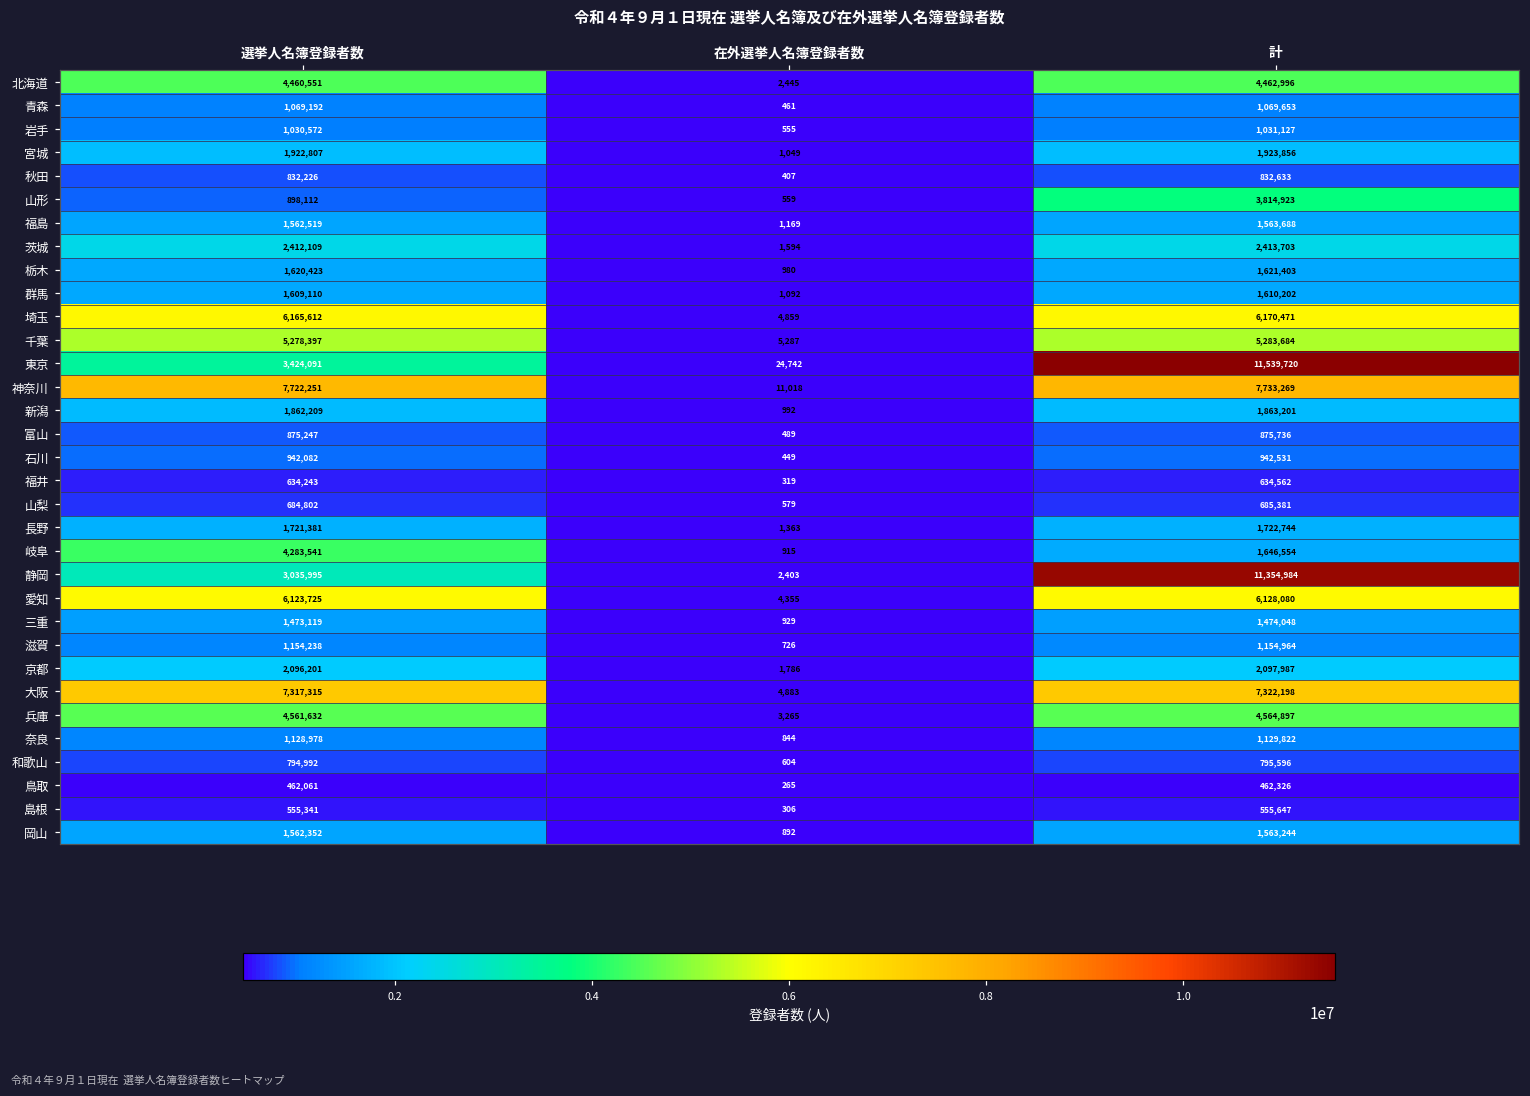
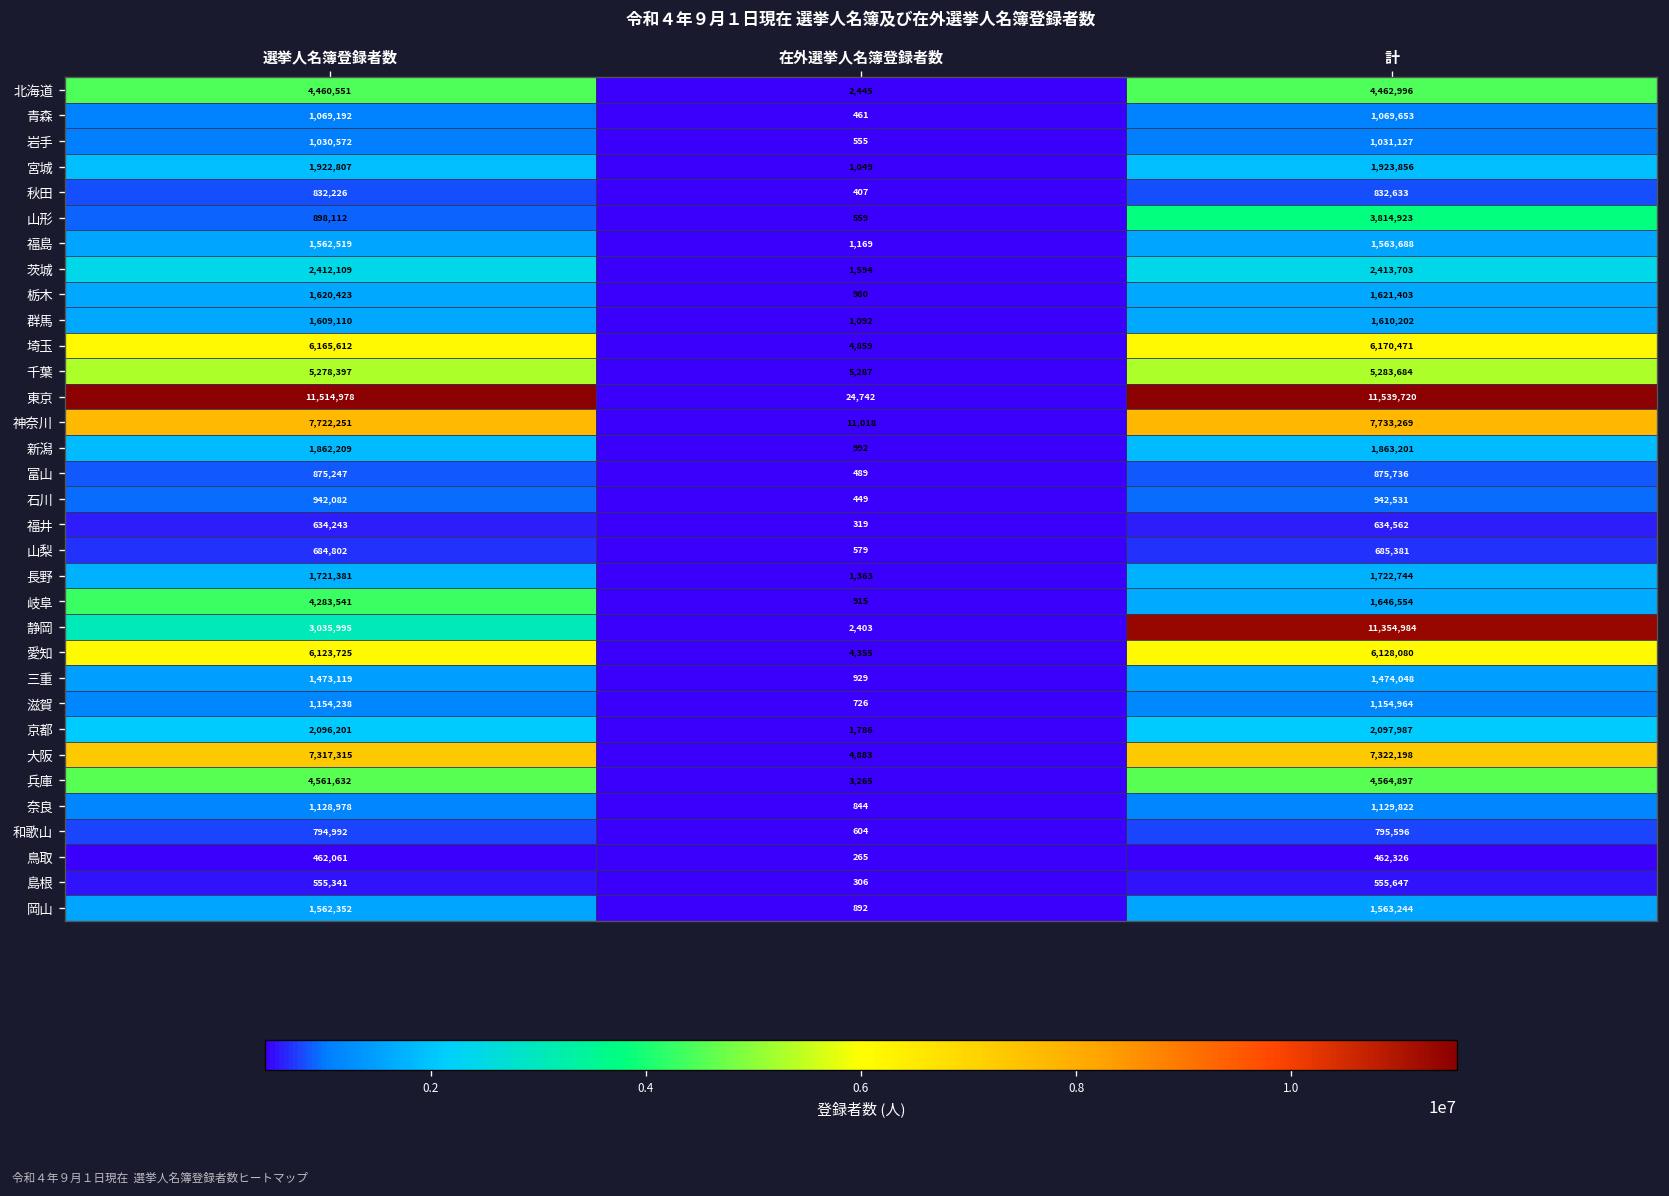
  {
    "北海道": {
      "選挙人名簿登録者数": "4,460,551",
      "在外選挙人名簿登録者数": "2,445",
      "計": "4,462,996"
    },
    "青森": {
      "選挙人名簿登録者数": "1,069,192",
      "在外選挙人名簿登録者数": "461",
      "計": "1,069,653"
    },
    "岩手": {
      "選挙人名簿登録者数": "1,030,572",
      "在外選挙人名簿登録者数": "555",
      "計": "1,031,127"
    },
    "宮城": {
      "選挙人名簿登録者数": "1,922,807",
      "在外選挙人名簿登録者数": "1,049",
      "計": "1,923,856"
    },
    "秋田": {
      "選挙人名簿登録者数": "832,226",
      "在外選挙人名簿登録者数": "407",
      "計": "832,633"
    },
    "山形": {
      "選挙人名簿登録者数": "898,112",
      "在外選挙人名簿登録者数": "559",
      "計": "3,814,923"
    },
    "福島": {
      "選挙人名簿登録者数": "1,562,519",
      "在外選挙人名簿登録者数": "1,169",
      "計": "1,563,688"
    },
    "茨城": {
      "選挙人名簿登録者数": "2,412,109",
      "在外選挙人名簿登録者数": "1,594",
      "計": "2,413,703"
    },
    "栃木": {
      "選挙人名簿登録者数": "1,620,423",
      "在外選挙人名簿登録者数": "980",
      "計": "1,621,403"
    },
    "群馬": {
      "選挙人名簿登録者数": "1,609,110",
      "在外選挙人名簿登録者数": "1,092",
      "計": "1,610,202"
    },
    "埼玉": {
      "選挙人名簿登録者数": "6,165,612",
      "在外選挙人名簿登録者数": "4,859",
      "計": "6,170,471"
    },
    "千葉": {
      "選挙人名簿登録者数": "5,278,397",
      "在外選挙人名簿登録者数": "5,287",
      "計": "5,283,684"
    },
    "東京": {
-     "選挙人名簿登録者数": "3,424,091",
+     "選挙人名簿登録者数": "11,514,978",
      "在外選挙人名簿登録者数": "24,742",
      "計": "11,539,720"
    },
    "神奈川": {
      "選挙人名簿登録者数": "7,722,251",
      "在外選挙人名簿登録者数": "11,018",
      "計": "7,733,269"
    },
    "新潟": {
      "選挙人名簿登録者数": "1,862,209",
      "在外選挙人名簿登録者数": "992",
      "計": "1,863,201"
    },
    "富山": {
      "選挙人名簿登録者数": "875,247",
      "在外選挙人名簿登録者数": "489",
      "計": "875,736"
    },
    "石川": {
      "選挙人名簿登録者数": "942,082",
      "在外選挙人名簿登録者数": "449",
      "計": "942,531"
    },
    "福井": {
      "選挙人名簿登録者数": "634,243",
      "在外選挙人名簿登録者数": "319",
      "計": "634,562"
    },
    "山梨": {
      "選挙人名簿登録者数": "684,802",
      "在外選挙人名簿登録者数": "579",
      "計": "685,381"
    },
    "長野": {
      "選挙人名簿登録者数": "1,721,381",
      "在外選挙人名簿登録者数": "1,363",
      "計": "1,722,744"
    },
    "岐阜": {
      "選挙人名簿登録者数": "4,283,541",
      "在外選挙人名簿登録者数": "915",
      "計": "1,646,554"
    },
    "静岡": {
      "選挙人名簿登録者数": "3,035,995",
      "在外選挙人名簿登録者数": "2,403",
      "計": "11,354,984"
    },
    "愛知": {
      "選挙人名簿登録者数": "6,123,725",
      "在外選挙人名簿登録者数": "4,355",
      "計": "6,128,080"
    },
    "三重": {
      "選挙人名簿登録者数": "1,473,119",
      "在外選挙人名簿登録者数": "929",
      "計": "1,474,048"
    },
    "滋賀": {
      "選挙人名簿登録者数": "1,154,238",
      "在外選挙人名簿登録者数": "726",
      "計": "1,154,964"
    },
    "京都": {
      "選挙人名簿登録者数": "2,096,201",
      "在外選挙人名簿登録者数": "1,786",
      "計": "2,097,987"
    },
    "大阪": {
      "選挙人名簿登録者数": "7,317,315",
      "在外選挙人名簿登録者数": "4,883",
      "計": "7,322,198"
    },
    "兵庫": {
      "選挙人名簿登録者数": "4,561,632",
      "在外選挙人名簿登録者数": "3,265",
      "計": "4,564,897"
    },
    "奈良": {
      "選挙人名簿登録者数": "1,128,978",
      "在外選挙人名簿登録者数": "844",
      "計": "1,129,822"
    },
    "和歌山": {
      "選挙人名簿登録者数": "794,992",
      "在外選挙人名簿登録者数": "604",
      "計": "795,596"
    },
    "鳥取": {
      "選挙人名簿登録者数": "462,061",
      "在外選挙人名簿登録者数": "265",
      "計": "462,326"
    },
    "島根": {
      "選挙人名簿登録者数": "555,341",
      "在外選挙人名簿登録者数": "306",
      "計": "555,647"
    },
    "岡山": {
      "選挙人名簿登録者数": "1,562,352",
      "在外選挙人名簿登録者数": "892",
      "計": "1,563,244"
    }
  }
